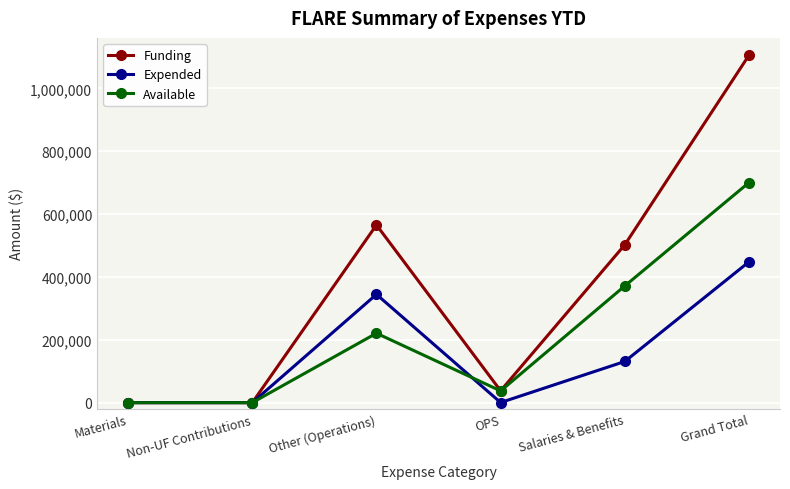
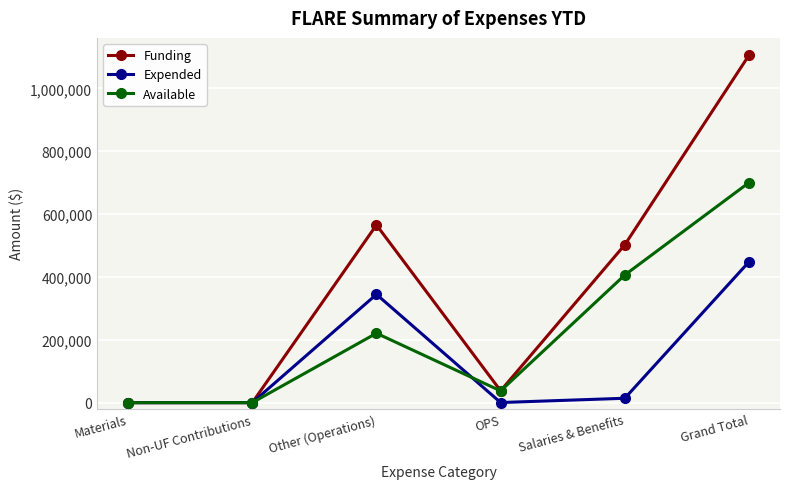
  {
    "Funding": {
      "Other (Operations)": "570,000",
      "Salaries & Benefits": "500,000",
      "Grand Total": "1,110,000"
    },
    "Expended": {
      "Other (Operations)": "340,000",
      "OPS": "0",
-     "Salaries & Benefits": "130,000",
+     "Salaries & Benefits": "10,000",
      "Grand Total": "450,000"
    },
    "Available": {
      "Other (Operations)": "220,000",
-     "Salaries & Benefits": "370,000",
+     "Salaries & Benefits": "410,000",
      "Grand Total": "700,000"
    }
  }
